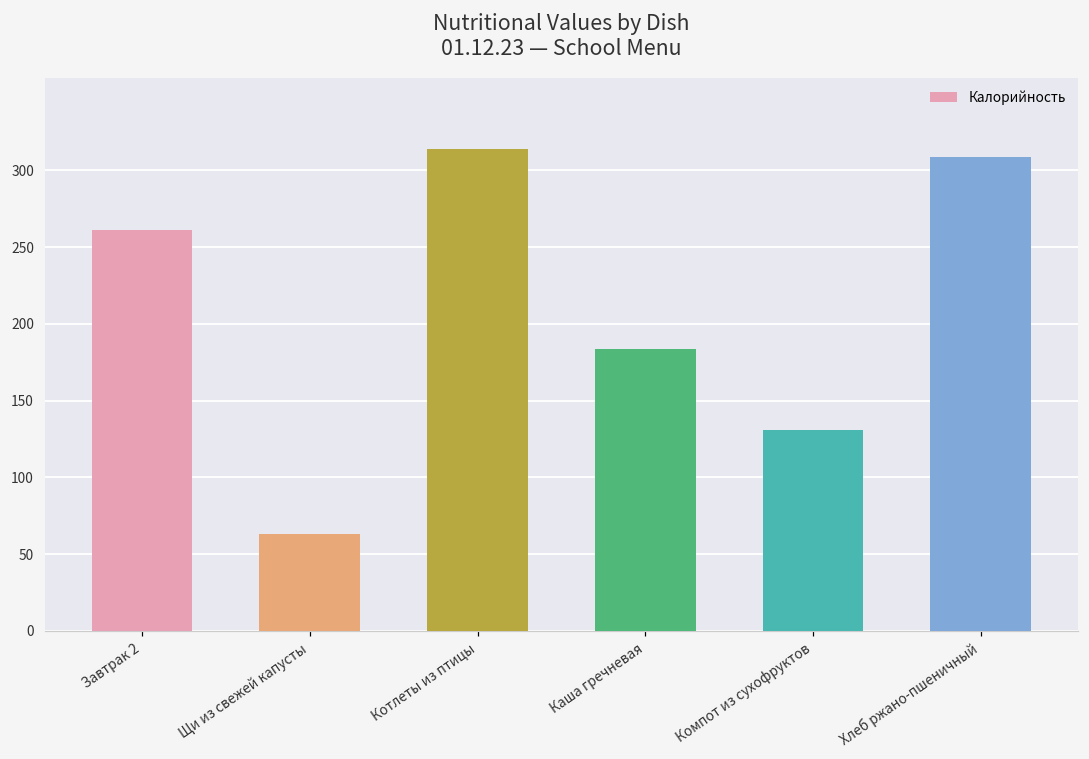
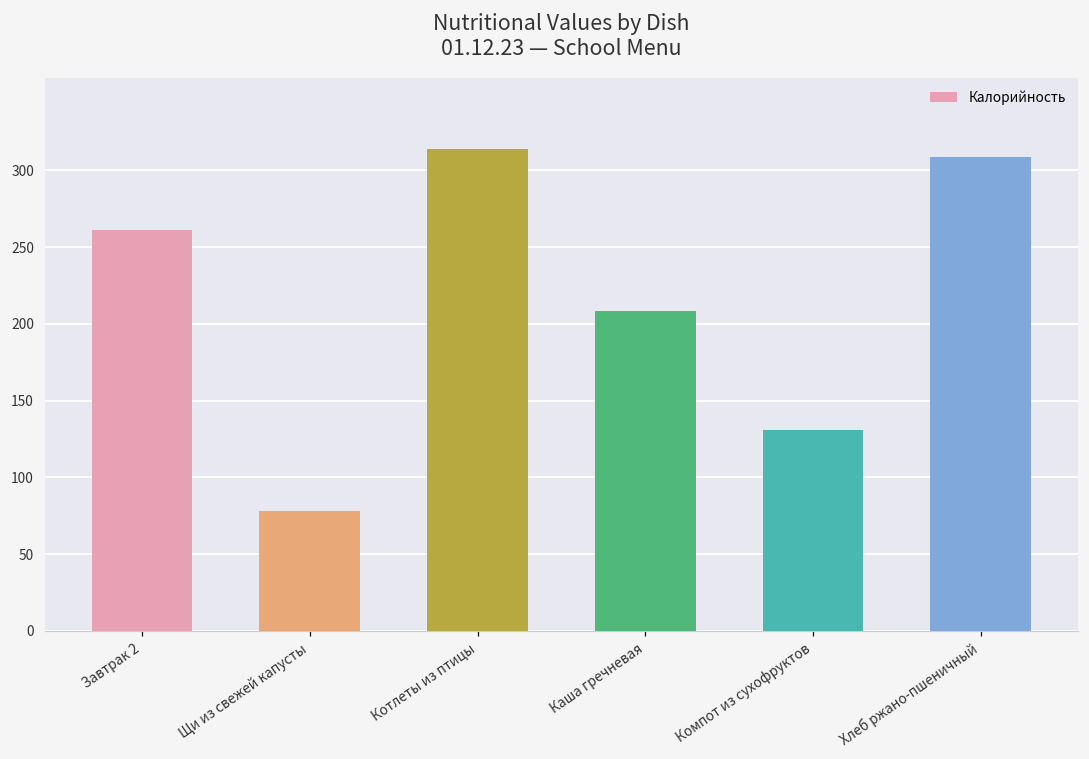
  {
    "Завтрак 2": 261,
-   "Щи из свежей капусты": 63,
+   "Щи из свежей капусты": 78,
    "Котлеты из птицы": 314,
-   "Каша гречневая": 184,
+   "Каша гречневая": 208,
    "Компот из сухофруктов": 131,
    "Хлеб ржано-пшеничный": 308
  }
